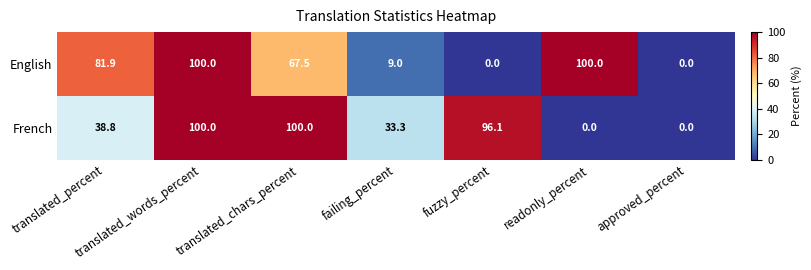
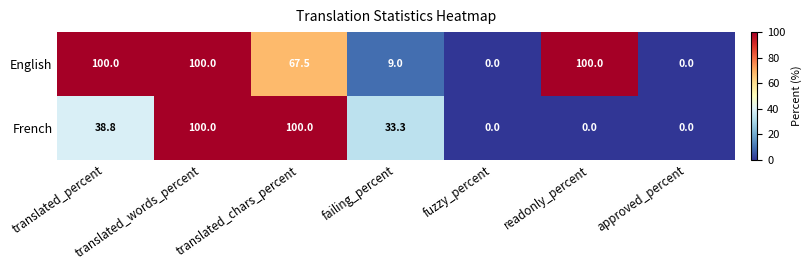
  {
    "English": {
-     "translated_percent": 81.9,
+     "translated_percent": 100.0,
      "translated_words_percent": 100.0,
      "translated_chars_percent": 67.5,
      "failing_percent": 9.0,
      "fuzzy_percent": 0.0,
      "readonly_percent": 100.0,
      "approved_percent": 0.0
    },
    "French": {
      "translated_percent": 38.8,
      "translated_words_percent": 100.0,
      "translated_chars_percent": 100.0,
      "failing_percent": 33.3,
-     "fuzzy_percent": 96.1,
+     "fuzzy_percent": 0.0,
      "readonly_percent": 0.0,
      "approved_percent": 0.0
    }
  }
